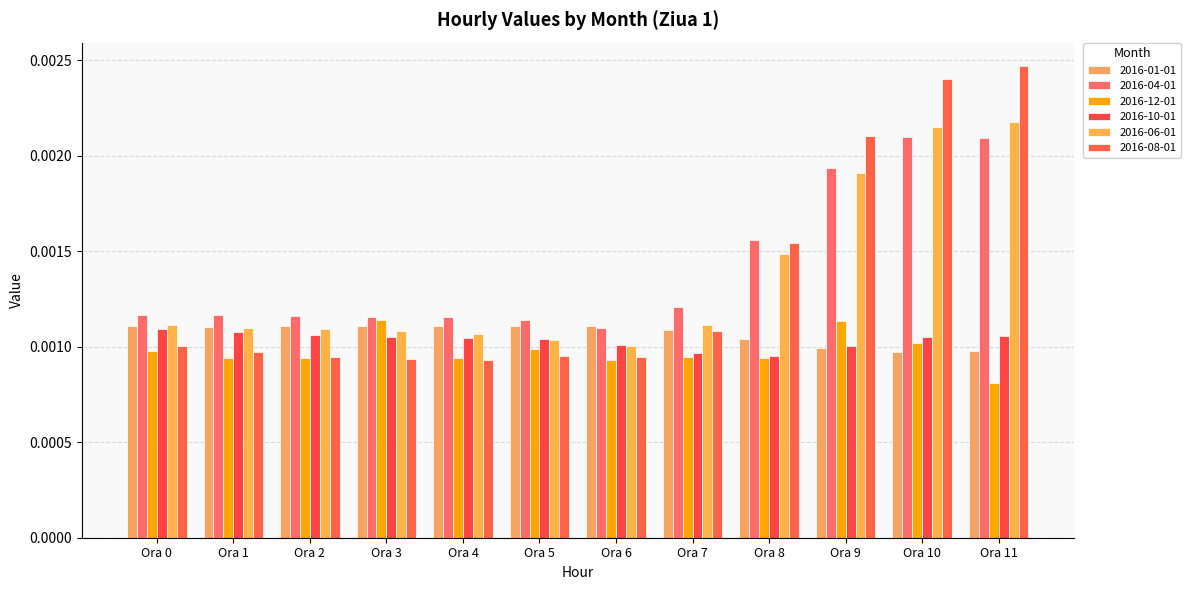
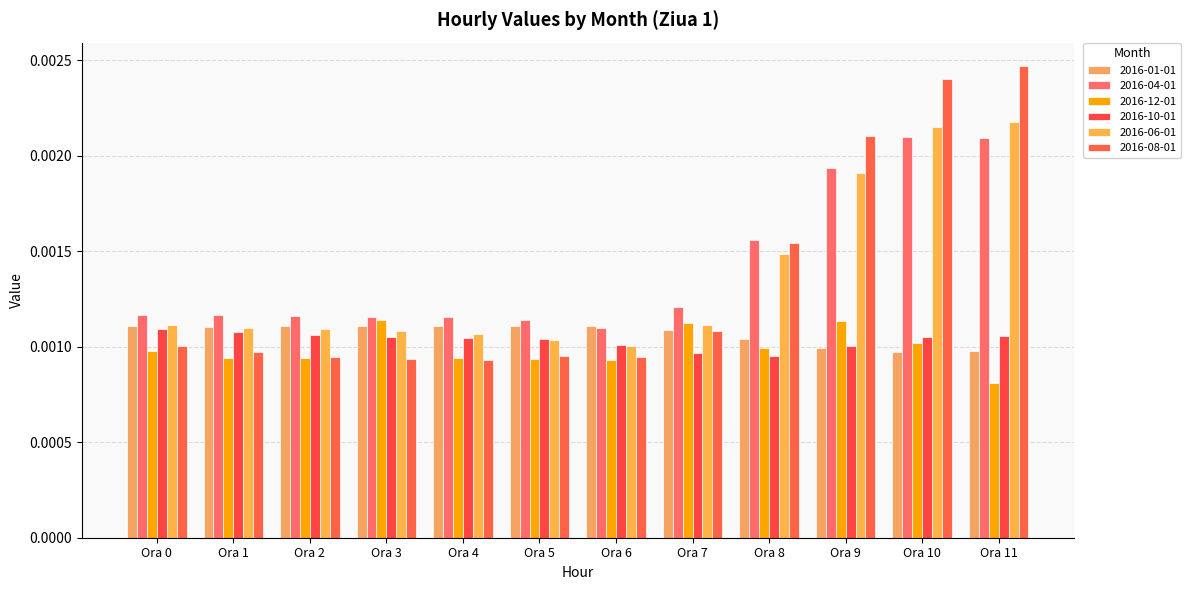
  {
    "2016-12-01": {
      "Ora 0": 0.00098,
      "Ora 1": 0.00094,
      "Ora 2": 0.00094,
      "Ora 3": 0.00114,
      "Ora 4": 0.00094,
-     "Ora 5": 0.00099,
+     "Ora 5": 0.00094,
      "Ora 6": 0.00093,
-     "Ora 7": 0.00095,
-     "Ora 8": 0.00094,
+     "Ora 7": 0.00112,
+     "Ora 8": 0.00100,
      "Ora 9": 0.00114,
      "Ora 10": 0.00102,
      "Ora 11": 0.00081
    }
  }
